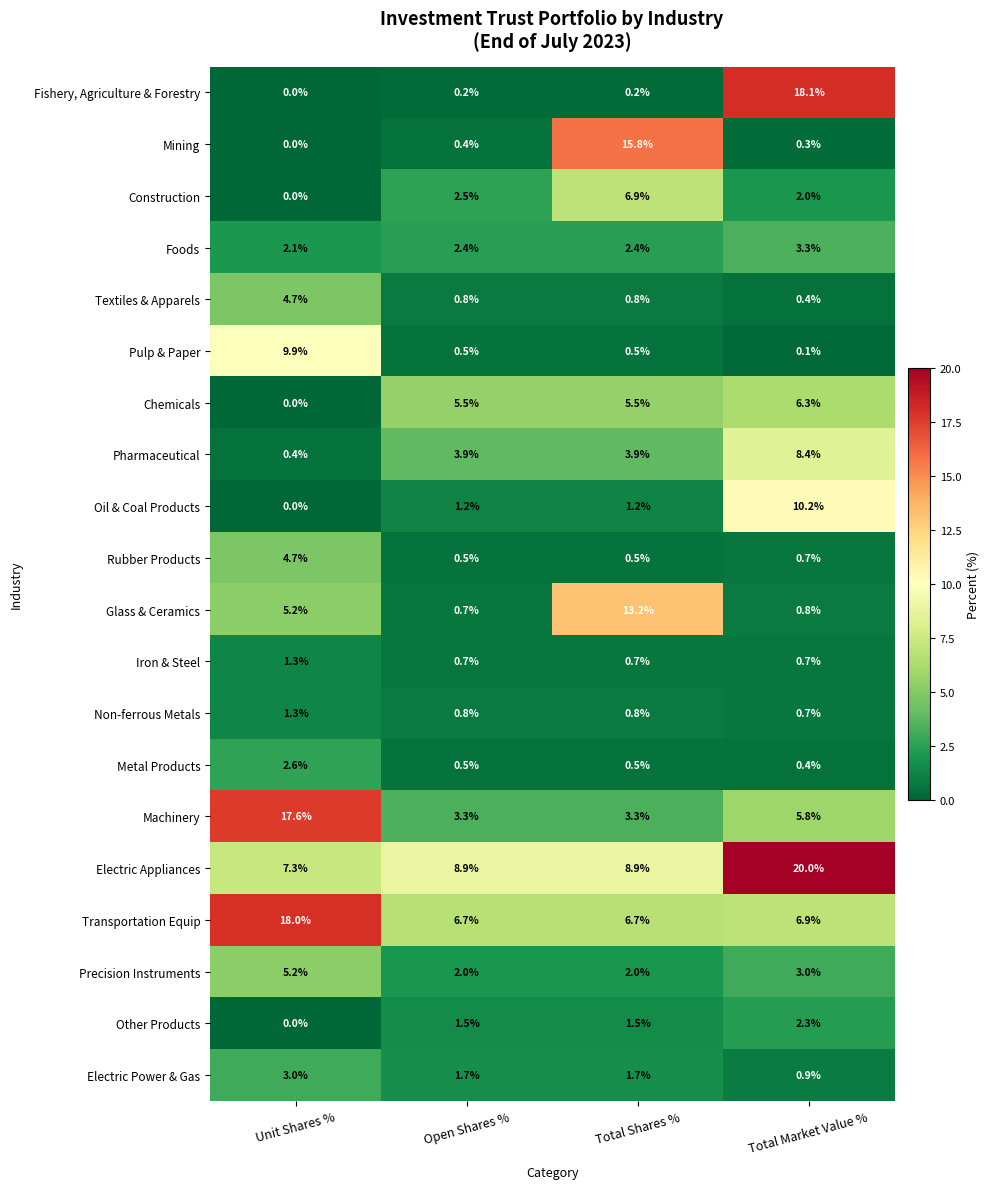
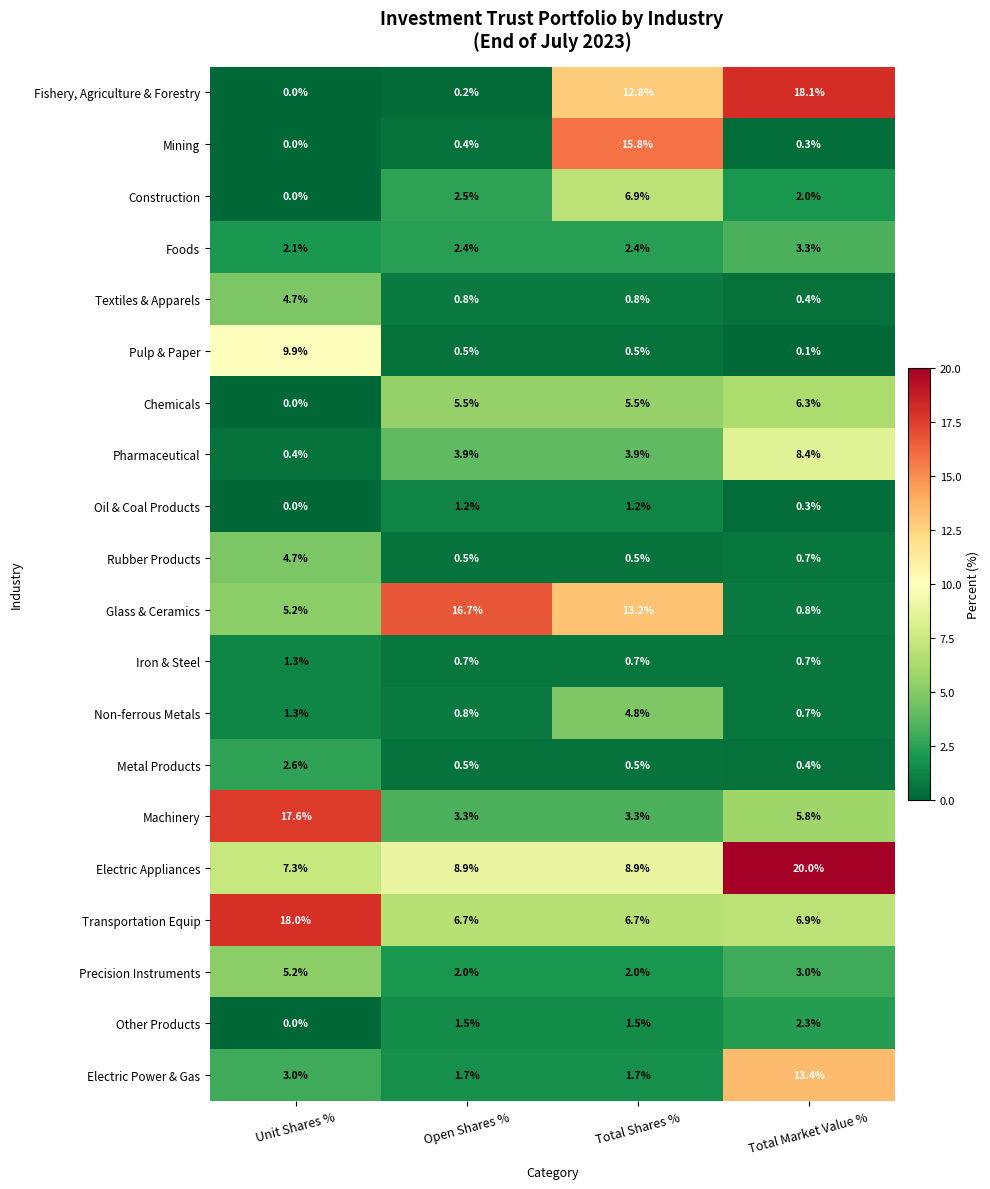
  {
    "Fishery, Agriculture & Forestry": {
      "Unit Shares %": "0.0%",
      "Open Shares %": "0.2%",
-     "Total Shares %": "0.2%",
+     "Total Shares %": "12.8%",
      "Total Market Value %": "18.1%"
    },
    "Mining": {
      "Unit Shares %": "0.0%",
      "Open Shares %": "0.4%",
      "Total Shares %": "15.8%",
      "Total Market Value %": "0.3%"
    },
    "Construction": {
      "Unit Shares %": "0.0%",
      "Open Shares %": "2.5%",
      "Total Shares %": "6.9%",
      "Total Market Value %": "2.0%"
    },
    "Foods": {
      "Unit Shares %": "2.1%",
      "Open Shares %": "2.4%",
      "Total Shares %": "2.4%",
      "Total Market Value %": "3.3%"
    },
    "Textiles & Apparels": {
      "Unit Shares %": "4.7%",
      "Open Shares %": "0.8%",
      "Total Shares %": "0.8%",
      "Total Market Value %": "0.4%"
    },
    "Pulp & Paper": {
      "Unit Shares %": "9.9%",
      "Open Shares %": "0.5%",
      "Total Shares %": "0.5%",
      "Total Market Value %": "0.1%"
    },
    "Chemicals": {
      "Unit Shares %": "0.0%",
      "Open Shares %": "5.5%",
      "Total Shares %": "5.5%",
      "Total Market Value %": "6.3%"
    },
    "Pharmaceutical": {
      "Unit Shares %": "0.4%",
      "Open Shares %": "3.9%",
      "Total Shares %": "3.9%",
      "Total Market Value %": "8.4%"
    },
    "Oil & Coal Products": {
      "Unit Shares %": "0.0%",
      "Open Shares %": "1.2%",
      "Total Shares %": "1.2%",
-     "Total Market Value %": "10.2%"
+     "Total Market Value %": "0.3%"
    },
    "Rubber Products": {
      "Unit Shares %": "4.7%",
      "Open Shares %": "0.5%",
      "Total Shares %": "0.5%",
      "Total Market Value %": "0.7%"
    },
    "Glass & Ceramics": {
      "Unit Shares %": "5.2%",
-     "Open Shares %": "0.7%",
+     "Open Shares %": "16.7%",
      "Total Shares %": "13.2%",
      "Total Market Value %": "0.8%"
    },
    "Iron & Steel": {
      "Unit Shares %": "1.3%",
      "Open Shares %": "0.7%",
      "Total Shares %": "0.7%",
      "Total Market Value %": "0.7%"
    },
    "Non-ferrous Metals": {
      "Unit Shares %": "1.3%",
      "Open Shares %": "0.8%",
-     "Total Shares %": "0.8%",
+     "Total Shares %": "4.8%",
      "Total Market Value %": "0.7%"
    },
    "Metal Products": {
      "Unit Shares %": "2.6%",
      "Open Shares %": "0.5%",
      "Total Shares %": "0.5%",
      "Total Market Value %": "0.4%"
    },
    "Machinery": {
      "Unit Shares %": "17.6%",
      "Open Shares %": "3.3%",
      "Total Shares %": "3.3%",
      "Total Market Value %": "5.8%"
    },
    "Electric Appliances": {
      "Unit Shares %": "7.3%",
      "Open Shares %": "8.9%",
      "Total Shares %": "8.9%",
      "Total Market Value %": "20.0%"
    },
    "Transportation Equip": {
      "Unit Shares %": "18.0%",
      "Open Shares %": "6.7%",
      "Total Shares %": "6.7%",
      "Total Market Value %": "6.9%"
    },
    "Precision Instruments": {
      "Unit Shares %": "5.2%",
      "Open Shares %": "2.0%",
      "Total Shares %": "2.0%",
      "Total Market Value %": "3.0%"
    },
    "Other Products": {
      "Unit Shares %": "0.0%",
      "Open Shares %": "1.5%",
      "Total Shares %": "1.5%",
      "Total Market Value %": "2.3%"
    },
    "Electric Power & Gas": {
      "Unit Shares %": "3.0%",
      "Open Shares %": "1.7%",
      "Total Shares %": "1.7%",
-     "Total Market Value %": "0.9%"
+     "Total Market Value %": "13.4%"
    }
  }
